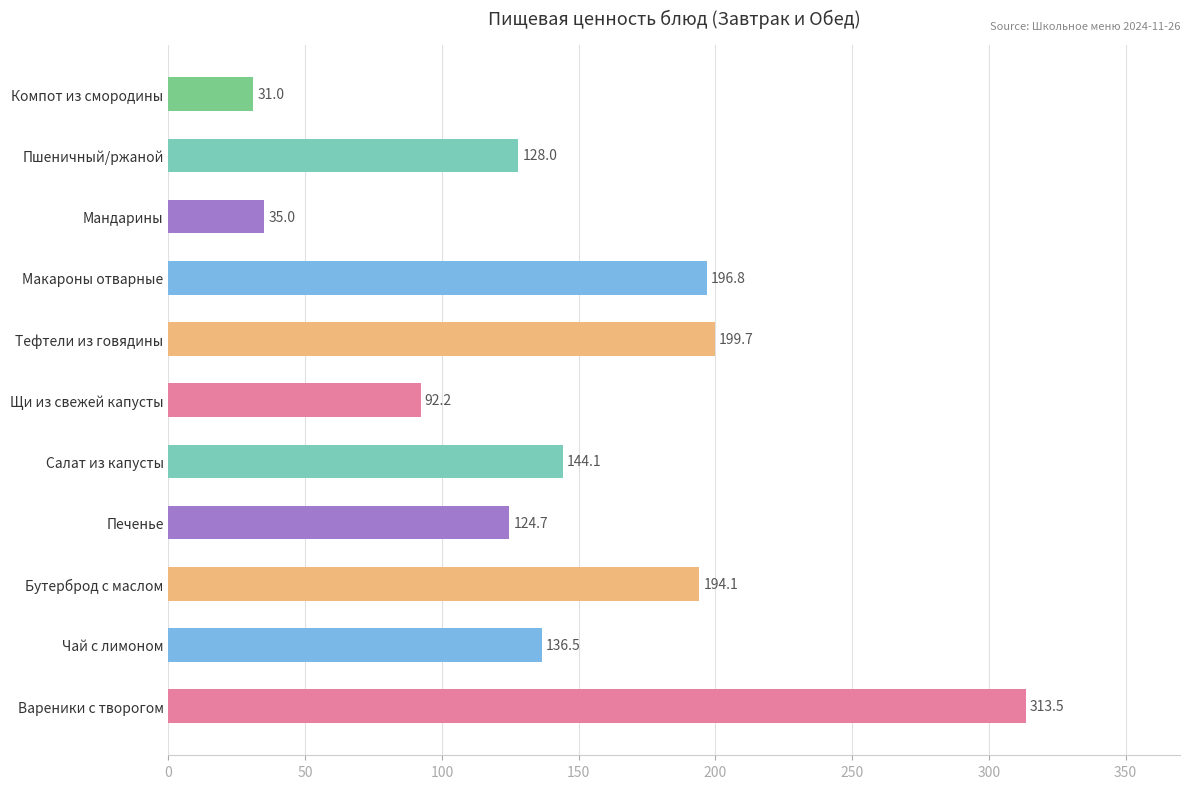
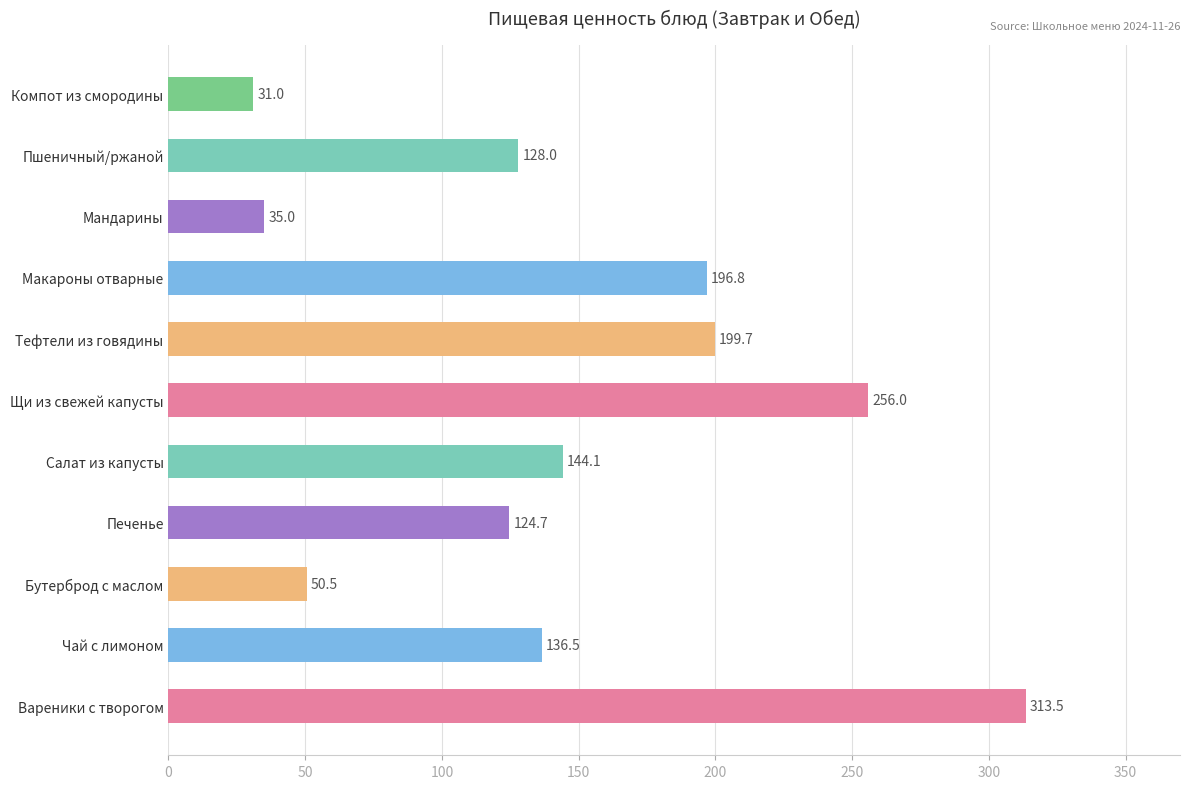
  {
    "Компот из смородины": 31.0,
    "Пшеничный/ржаной": 128.0,
    "Мандарины": 35.0,
    "Макароны отварные": 196.8,
    "Тефтели из говядины": 199.7,
-   "Щи из свежей капусты": 92.2,
+   "Щи из свежей капусты": 256.0,
    "Салат из капусты": 144.1,
    "Печенье": 124.7,
-   "Бутерброд с маслом": 194.1,
+   "Бутерброд с маслом": 50.5,
    "Чай с лимоном": 136.5,
    "Вареники с творогом": 313.5
  }
